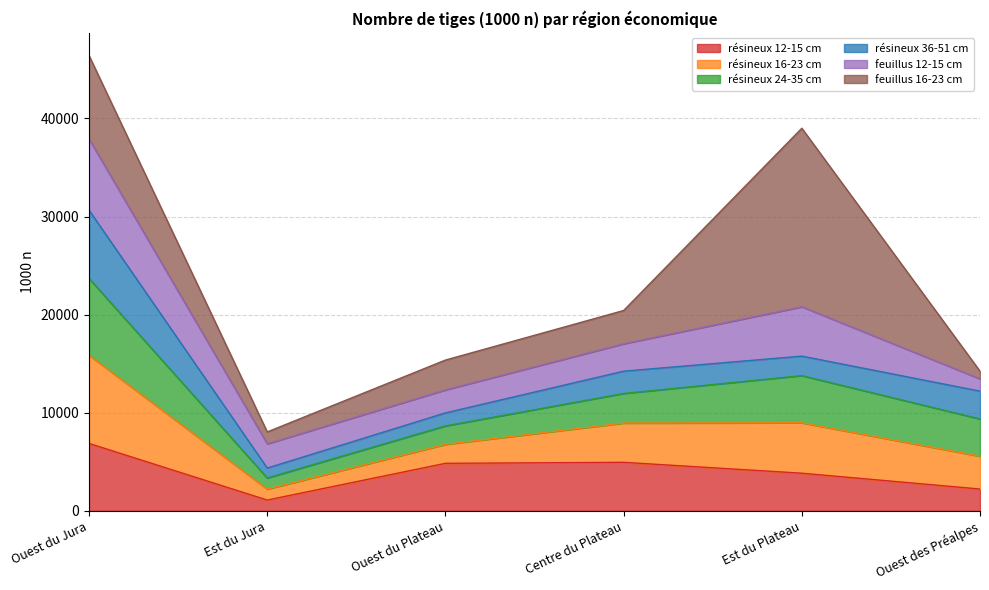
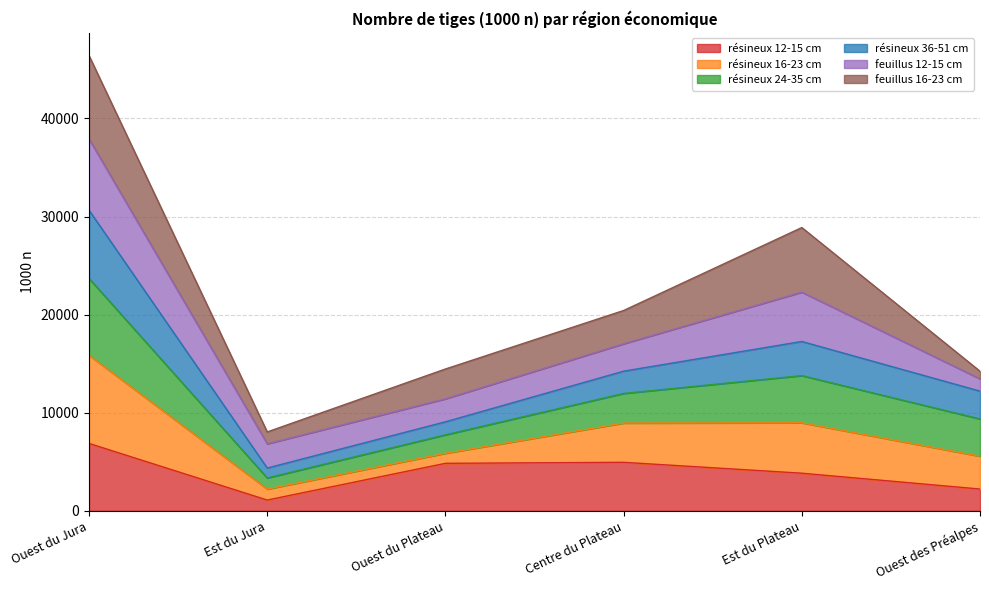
  {
    "résineux 12-15 cm": {
      "Ouest du Jura": 7000,
      "Est du Jura": 1000,
      "Ouest du Plateau": 5000,
      "Centre du Plateau": 5000,
      "Est du Plateau": 4000,
      "Ouest des Préalpes": 2000
    },
    "résineux 16-23 cm": {
      "Ouest du Jura": 9000,
      "Est du Jura": 1000,
-     "Ouest du Plateau": 2000,
+     "Ouest du Plateau": 1000,
      "Centre du Plateau": 4000,
      "Est du Plateau": 5000,
      "Ouest des Préalpes": 3000
    },
    "résineux 24-35 cm": {
      "Ouest du Jura": 8000,
      "Est du Jura": 1000,
      "Ouest du Plateau": 2000,
      "Centre du Plateau": 3000,
      "Est du Plateau": 5000,
      "Ouest des Préalpes": 4000
    },
    "résineux 36-51 cm": {
      "Ouest du Jura": 7000,
      "Est du Jura": 1000,
      "Ouest du Plateau": 1000,
      "Centre du Plateau": 2000,
-     "Est du Plateau": 2000,
+     "Est du Plateau": 3000,
      "Ouest des Préalpes": 3000
    },
    "feuillus 12-15 cm": {
      "Ouest du Jura": 7000,
      "Est du Jura": 2000,
      "Ouest du Plateau": 2000,
      "Centre du Plateau": 3000,
      "Est du Plateau": 5000,
      "Ouest des Préalpes": 1000
    },
    "feuillus 16-23 cm": {
      "Ouest du Jura": 9000,
      "Est du Jura": 1000,
      "Ouest du Plateau": 3000,
      "Centre du Plateau": 3000,
-     "Est du Plateau": 18000,
+     "Est du Plateau": 7000,
      "Ouest des Préalpes": 1000
    }
  }
